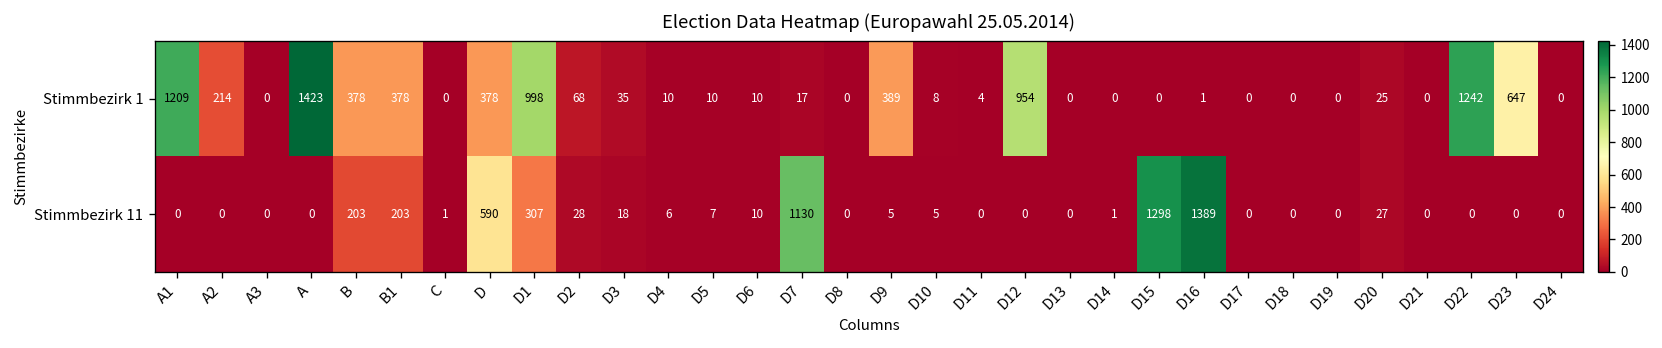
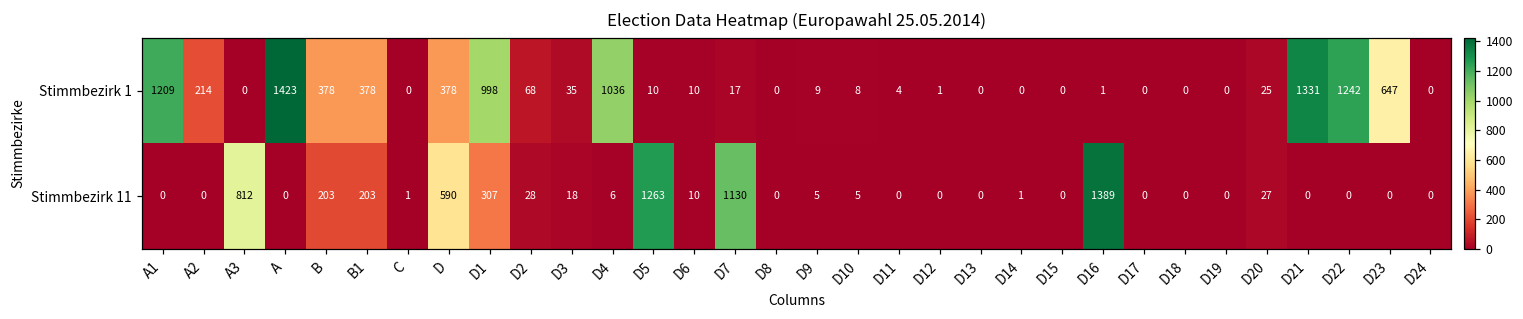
  {
    "Stimmbezirk 1": {
      "A1": 1209,
      "A2": 214,
      "A3": 0,
      "A": 1423,
      "B": 378,
      "B1": 378,
      "C": 0,
      "D": 378,
      "D1": 998,
      "D2": 68,
      "D3": 35,
-     "D4": 10,
+     "D4": 1036,
      "D5": 10,
      "D6": 10,
      "D7": 17,
      "D8": 0,
-     "D9": 389,
+     "D9": 9,
      "D10": 8,
      "D11": 4,
-     "D12": 954,
+     "D12": 1,
      "D13": 0,
      "D14": 0,
      "D15": 0,
      "D16": 1,
      "D17": 0,
      "D18": 0,
      "D19": 0,
      "D20": 25,
-     "D21": 0,
+     "D21": 1331,
      "D22": 1242,
      "D23": 647,
      "D24": 0
    },
    "Stimmbezirk 11": {
      "A1": 0,
      "A2": 0,
-     "A3": 0,
+     "A3": 812,
      "A": 0,
      "B": 203,
      "B1": 203,
      "C": 1,
      "D": 590,
      "D1": 307,
      "D2": 28,
      "D3": 18,
      "D4": 6,
-     "D5": 7,
+     "D5": 1263,
      "D6": 10,
      "D7": 1130,
      "D8": 0,
      "D9": 5,
      "D10": 5,
      "D11": 0,
      "D12": 0,
      "D13": 0,
      "D14": 1,
-     "D15": 1298,
+     "D15": 0,
      "D16": 1389,
      "D17": 0,
      "D18": 0,
      "D19": 0,
      "D20": 27,
      "D21": 0,
      "D22": 0,
      "D23": 0,
      "D24": 0
    }
  }
